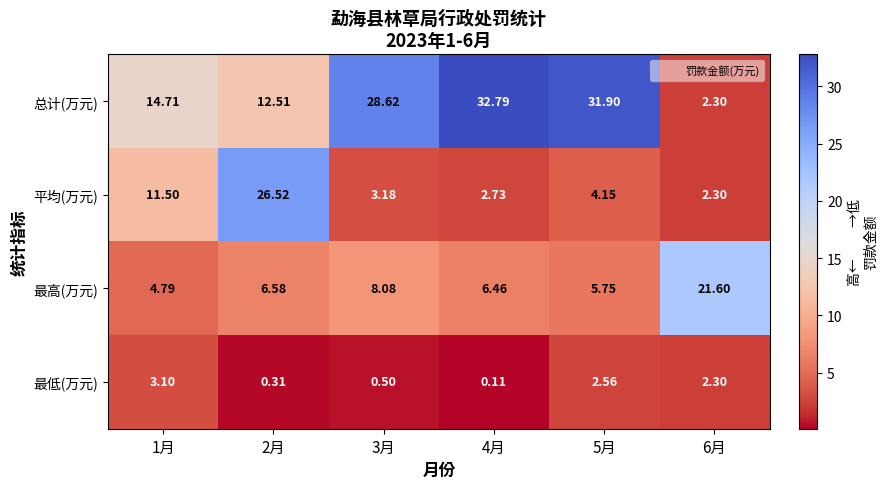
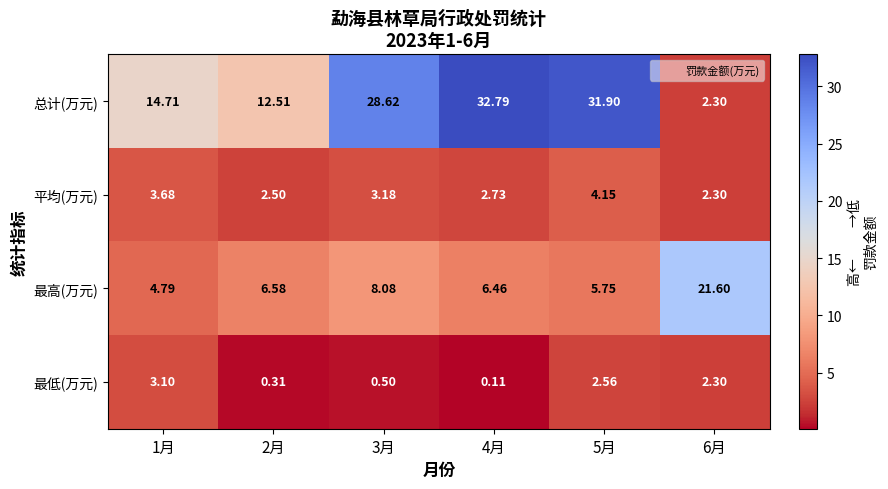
  {
    "总计(万元)": {
      "1月": 14.71,
      "2月": 12.51,
      "3月": 28.62,
      "4月": 32.79,
      "5月": 31.90,
      "6月": 2.30
    },
    "平均(万元)": {
-     "1月": 11.50,
-     "2月": 26.52,
+     "1月": 3.68,
+     "2月": 2.50,
      "3月": 3.18,
      "4月": 2.73,
      "5月": 4.15,
      "6月": 2.30
    },
    "最高(万元)": {
      "1月": 4.79,
      "2月": 6.58,
      "3月": 8.08,
      "4月": 6.46,
      "5月": 5.75,
      "6月": 21.60
    },
    "最低(万元)": {
      "1月": 3.10,
      "2月": 0.31,
      "3月": 0.50,
      "4月": 0.11,
      "5月": 2.56,
      "6月": 2.30
    }
  }
